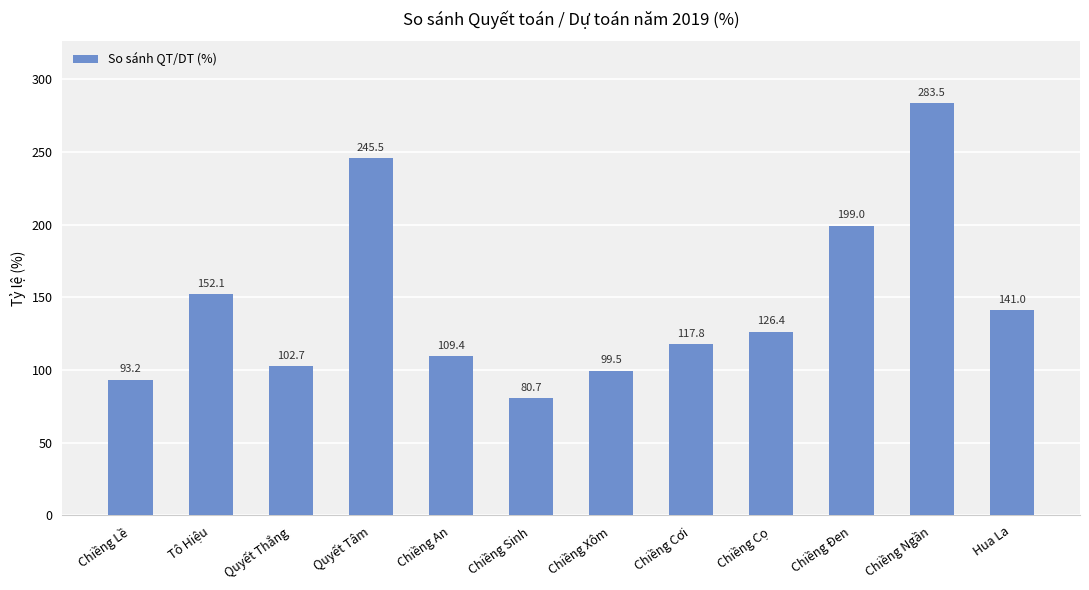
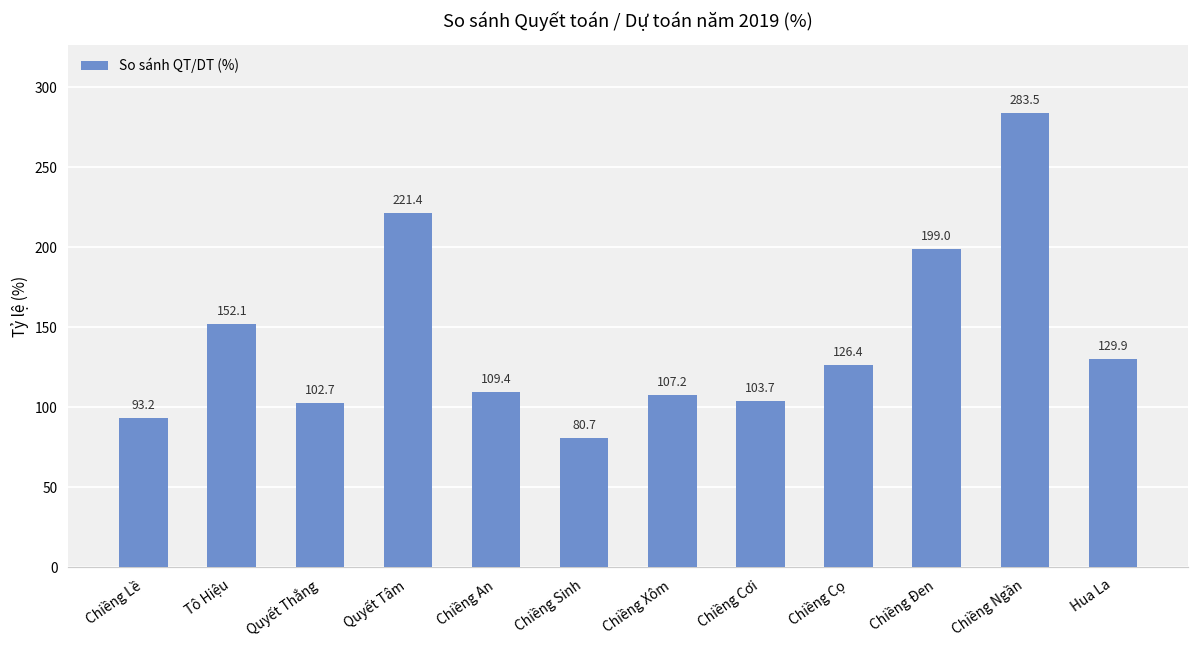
  {
    "Chiềng Lề": 93.2,
    "Tô Hiệu": 152.1,
    "Quyết Thắng": 102.7,
-   "Quyết Tâm": 245.5,
+   "Quyết Tâm": 221.4,
    "Chiềng An": 109.4,
    "Chiềng Sinh": 80.7,
-   "Chiềng Xôm": 99.5,
-   "Chiềng Cơi": 117.8,
+   "Chiềng Xôm": 107.2,
+   "Chiềng Cơi": 103.7,
    "Chiềng Cọ": 126.4,
    "Chiềng Đen": 199.0,
    "Chiềng Ngần": 283.5,
-   "Hua La": 141.0
+   "Hua La": 129.9
  }
